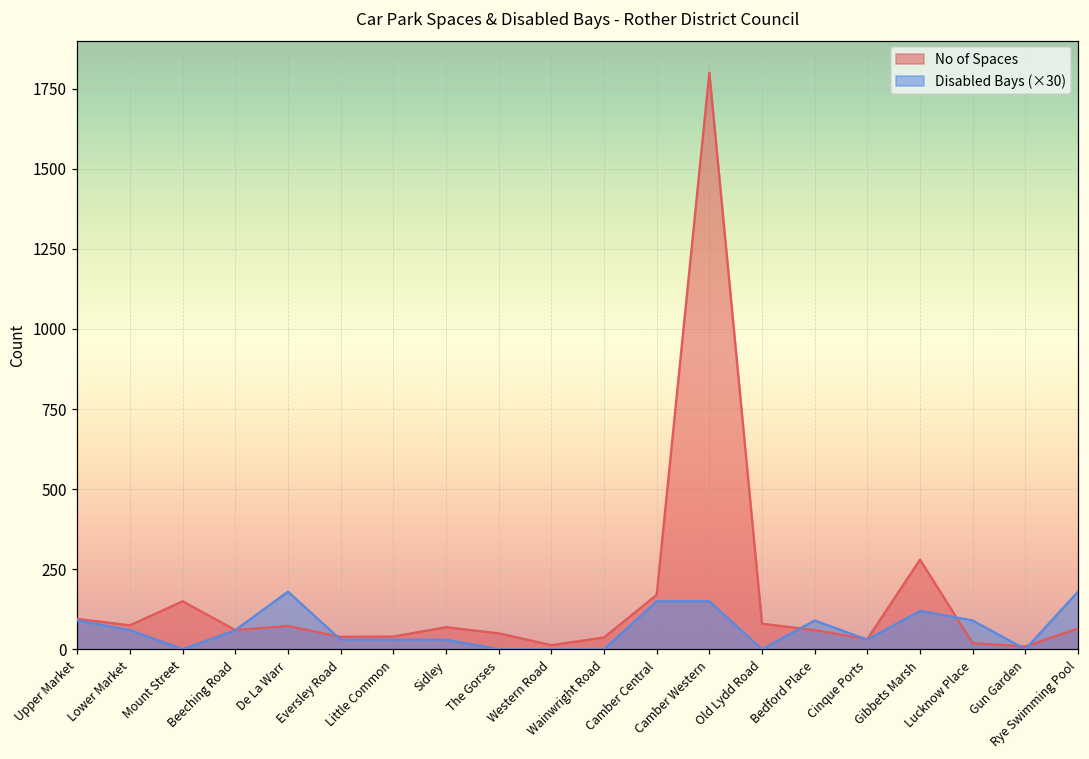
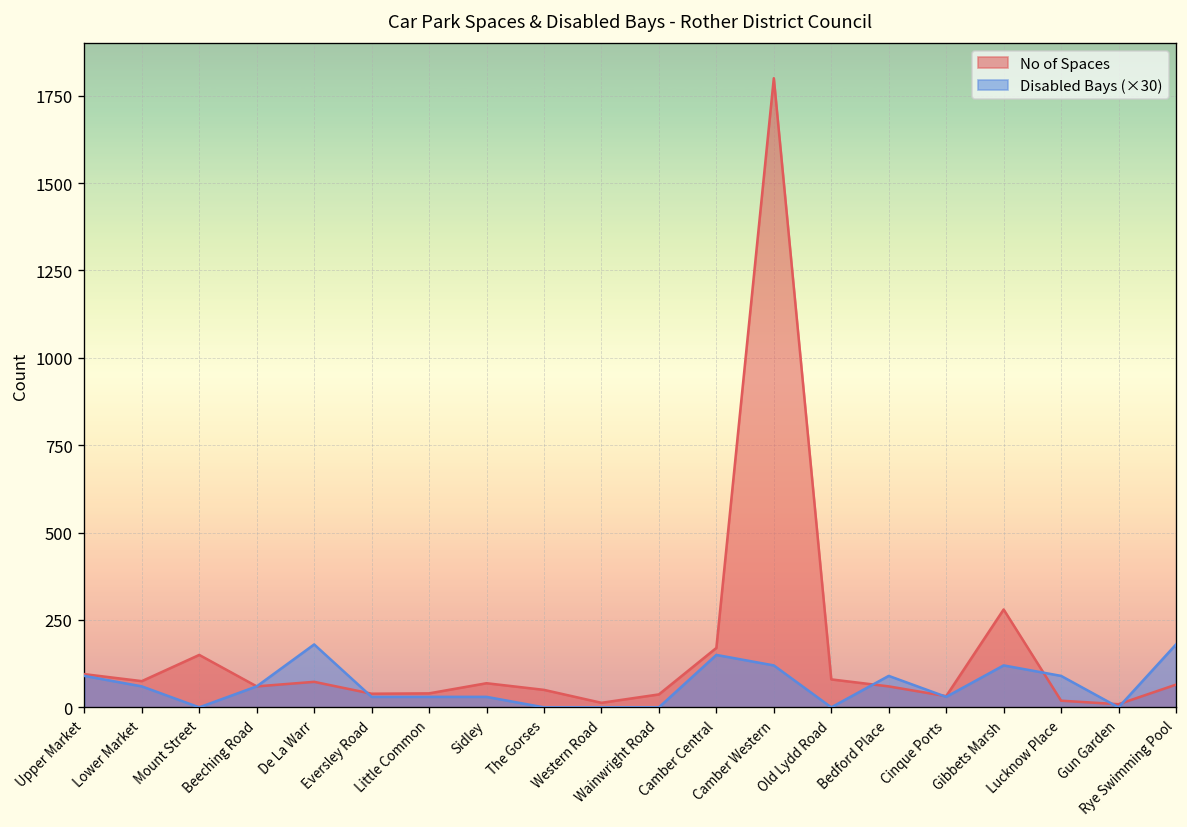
  {
    "No of Spaces": {
      "Lower Market": 80,
      "Mount Street": 150,
      "De La Warr": 70,
      "Eversley Road": 40,
      "Little Common": 40,
      "Sidley": 70,
      "The Gorses": 50,
      "Western Road": 10,
      "Wainwright Road": 40,
      "Camber Central": 170,
      "Camber Western": 1800,
      "Old Lydd Road": 80,
      "Bedford Place": 60,
      "Gibbets Marsh": 280,
      "Lucknow Place": 20,
      "Gun Garden": 10,
      "Rye Swimming Pool": 70
    },
    "Disabled Bays (×30)": {
      "Lower Market": 60,
      "Mount Street": 0,
      "De La Warr": 180,
      "Eversley Road": 30,
      "Little Common": 30,
      "Sidley": 30,
      "The Gorses": 0,
      "Western Road": 0,
      "Wainwright Road": 0,
      "Camber Central": 150,
-     "Camber Western": 150,
+     "Camber Western": 120,
      "Old Lydd Road": 0,
      "Bedford Place": 90,
      "Gibbets Marsh": 120,
      "Lucknow Place": 90,
      "Gun Garden": 0,
      "Rye Swimming Pool": 180
    }
  }
